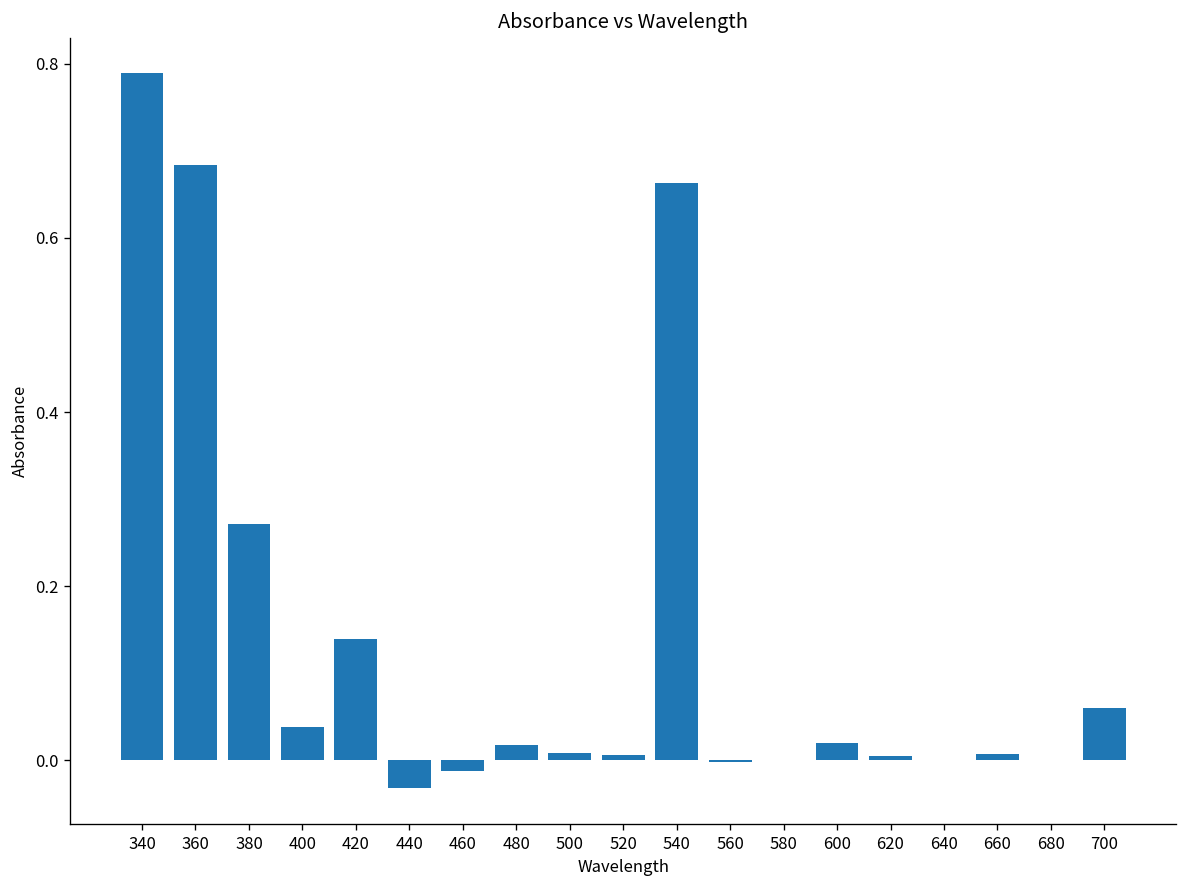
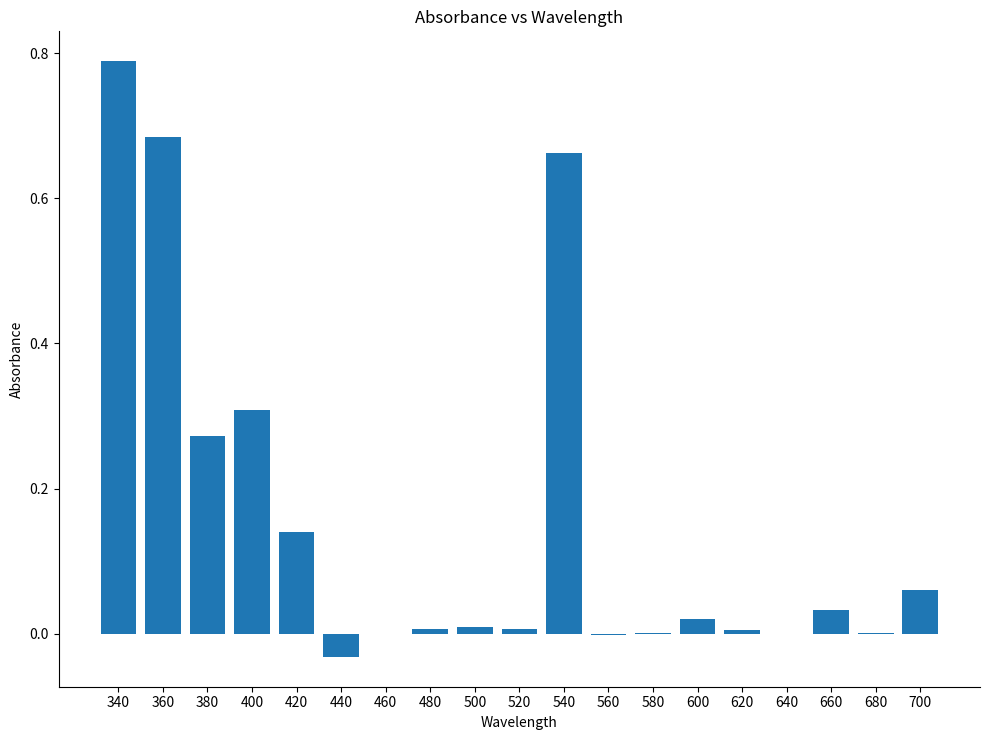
  {
    "340": 0.79,
    "360": 0.68,
    "380": 0.27,
-   "400": 0.04,
+   "400": 0.31,
    "420": 0.14,
    "440": -0.03,
-   "460": -0.01,
-   "480": 0.02,
+   "460": 0.00,
+   "480": 0.01,
    "500": 0.01,
    "520": 0.01,
    "540": 0.66,
    "600": 0.02,
    "620": 0.01,
    "640": 0.00,
-   "660": 0.01,
+   "660": 0.03,
    "700": 0.06
  }
